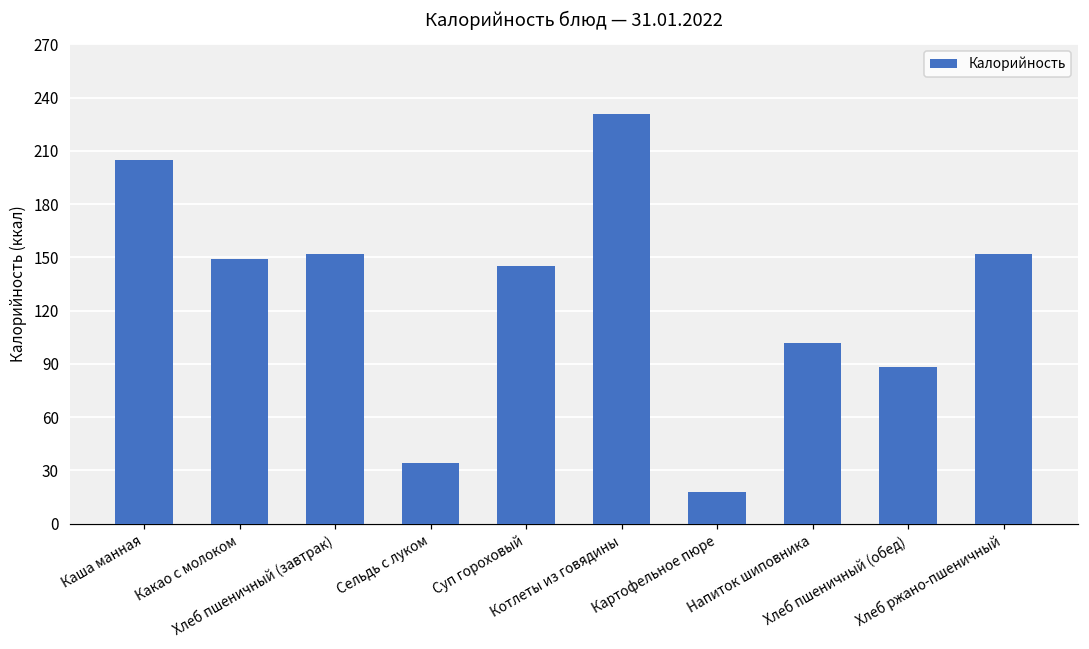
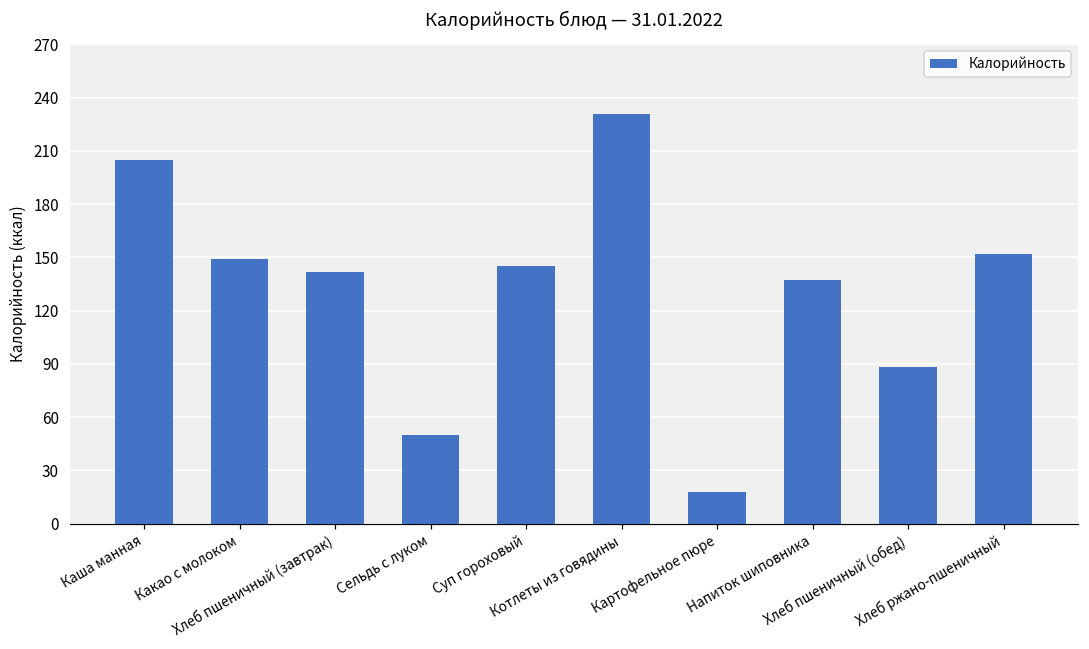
  {
    "Каша манная": 205,
    "Какао с молоком": 149,
-   "Хлеб пшеничный (завтрак)": 152,
-   "Сельдь с луком": 34,
+   "Хлеб пшеничный (завтрак)": 142,
+   "Сельдь с луком": 50,
    "Суп гороховый": 145,
    "Котлеты из говядины": 231,
    "Картофельное пюре": 18,
-   "Напиток шиповника": 102,
+   "Напиток шиповника": 137,
    "Хлеб пшеничный (обед)": 88,
    "Хлеб ржано-пшеничный": 152
  }
